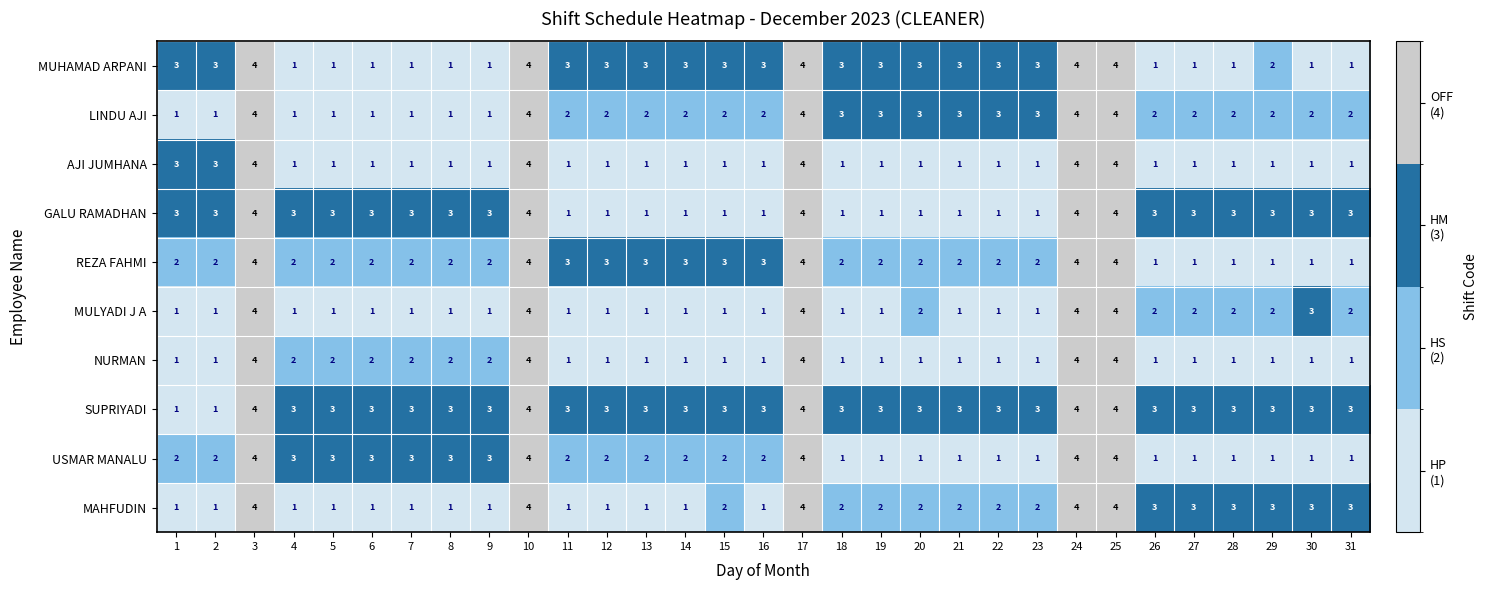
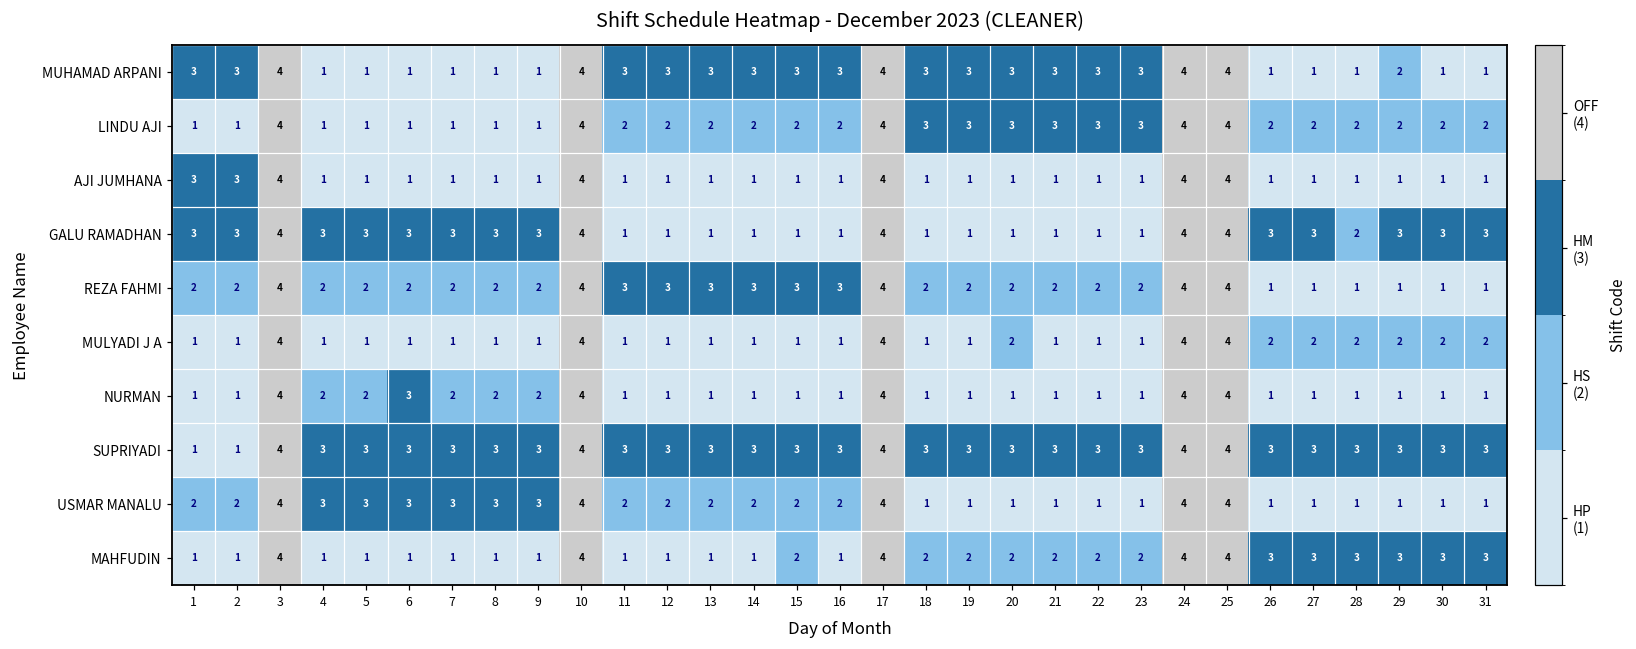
  {
    "GALU RAMADHAN": {
      "1": 3,
      "2": 3,
      "3": 4,
      "4": 3,
      "5": 3,
      "6": 3,
      "7": 3,
      "8": 3,
      "9": 3,
      "10": 4,
      "11": 1,
      "12": 1,
      "13": 1,
      "14": 1,
      "15": 1,
      "16": 1,
      "17": 4,
      "18": 1,
      "19": 1,
      "20": 1,
      "21": 1,
      "22": 1,
      "23": 1,
      "24": 4,
      "25": 4,
      "26": 3,
      "27": 3,
-     "28": 3,
+     "28": 2,
      "29": 3,
      "30": 3,
      "31": 3
    },
    "MULYADI J A": {
      "1": 1,
      "2": 1,
      "3": 4,
      "4": 1,
      "5": 1,
      "6": 1,
      "7": 1,
      "8": 1,
      "9": 1,
      "10": 4,
      "11": 1,
      "12": 1,
      "13": 1,
      "14": 1,
      "15": 1,
      "16": 1,
      "17": 4,
      "18": 1,
      "19": 1,
      "20": 2,
      "21": 1,
      "22": 1,
      "23": 1,
      "24": 4,
      "25": 4,
      "26": 2,
      "27": 2,
      "28": 2,
      "29": 2,
-     "30": 3,
+     "30": 2,
      "31": 2
    },
    "NURMAN": {
      "1": 1,
      "2": 1,
      "3": 4,
      "4": 2,
      "5": 2,
-     "6": 2,
+     "6": 3,
      "7": 2,
      "8": 2,
      "9": 2,
      "10": 4,
      "11": 1,
      "12": 1,
      "13": 1,
      "14": 1,
      "15": 1,
      "16": 1,
      "17": 4,
      "18": 1,
      "19": 1,
      "20": 1,
      "21": 1,
      "22": 1,
      "23": 1,
      "24": 4,
      "25": 4,
      "26": 1,
      "27": 1,
      "28": 1,
      "29": 1,
      "30": 1,
      "31": 1
    }
  }
